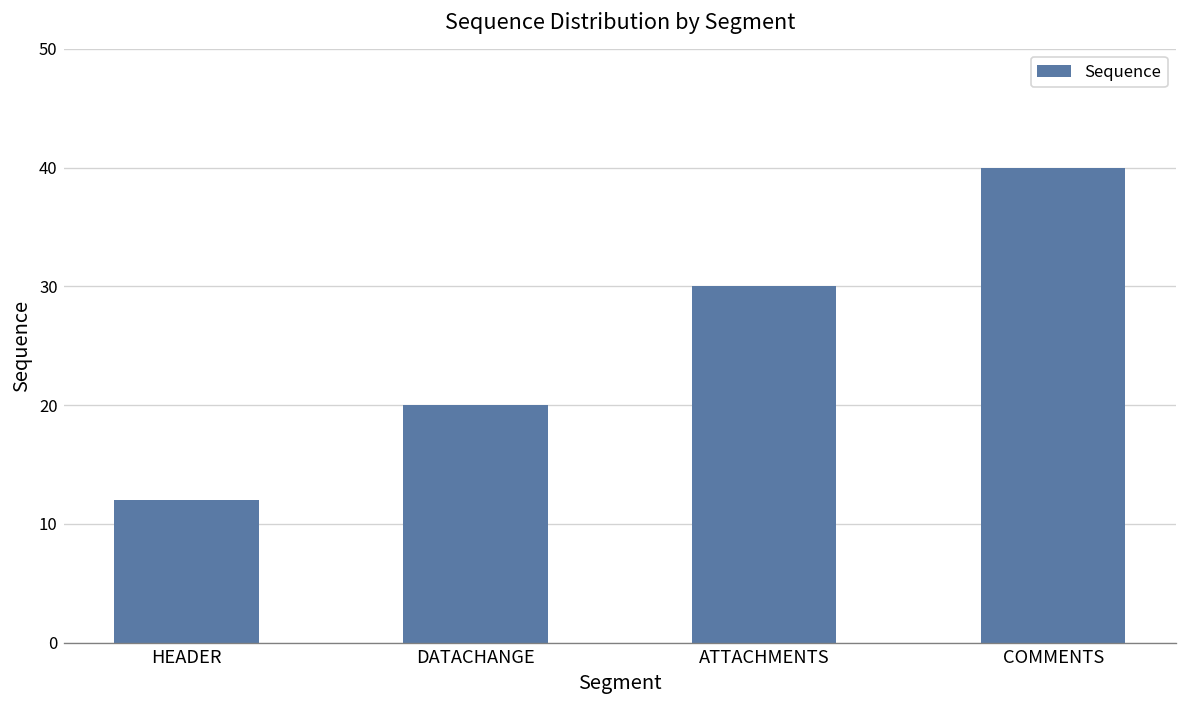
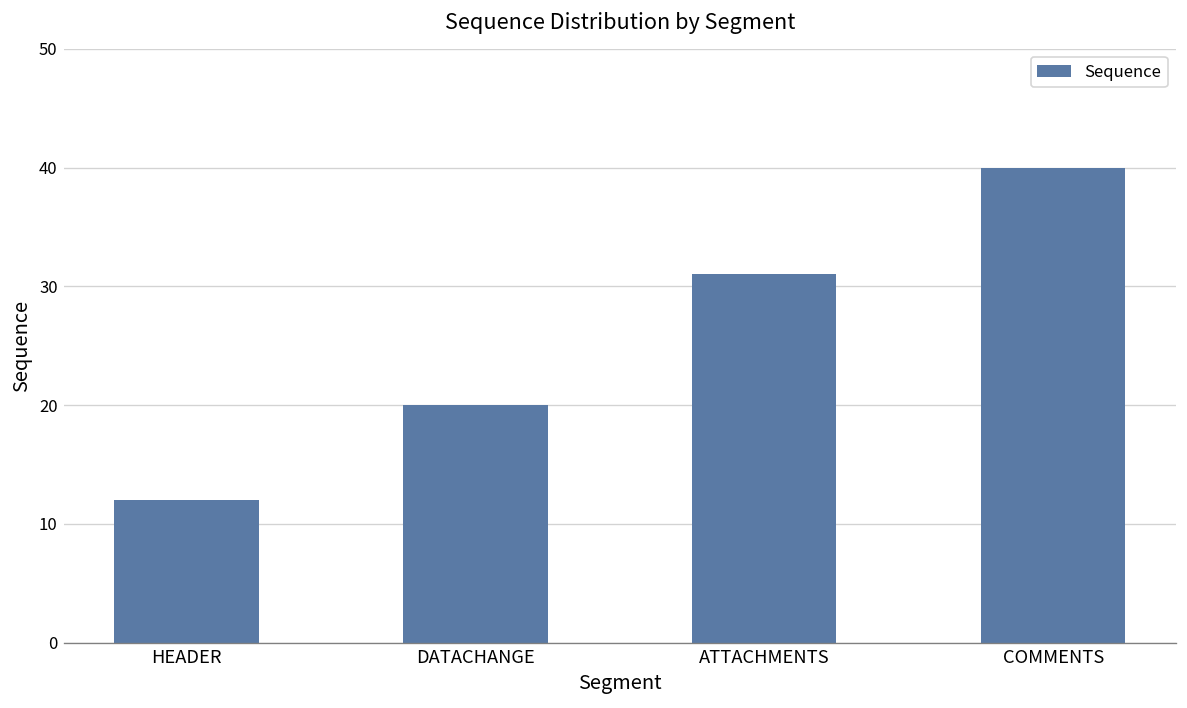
  {
    "HEADER": 12,
    "DATACHANGE": 20,
-   "ATTACHMENTS": 30,
+   "ATTACHMENTS": 31,
    "COMMENTS": 40
  }
